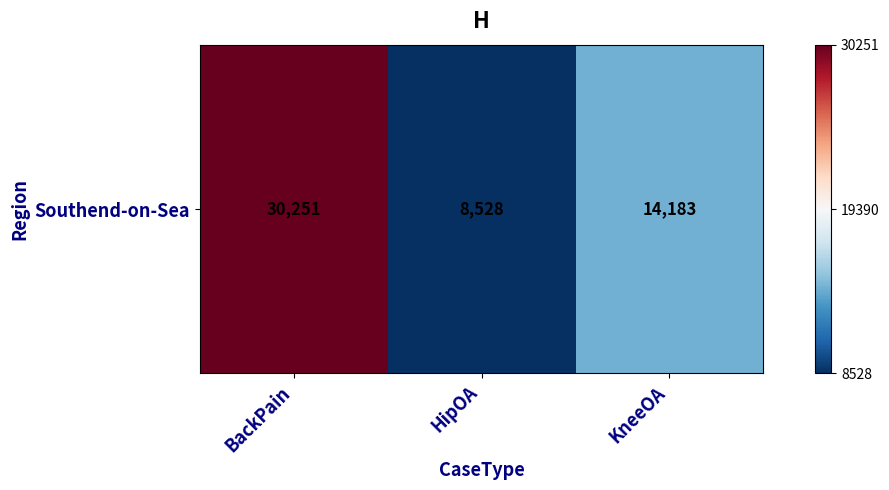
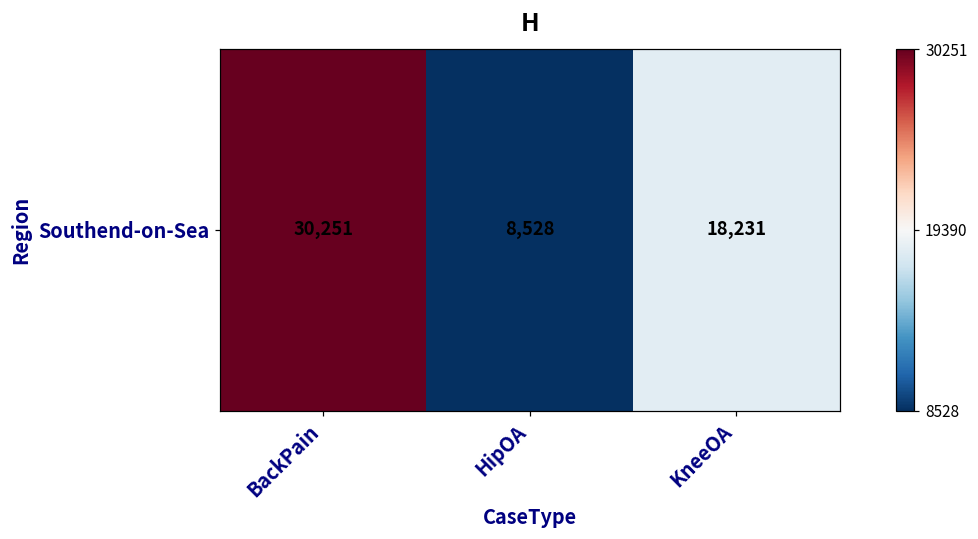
  {
    "Southend-on-Sea": {
      "BackPain": "30,251",
      "HipOA": "8,528",
-     "KneeOA": "14,183"
+     "KneeOA": "18,231"
    }
  }
